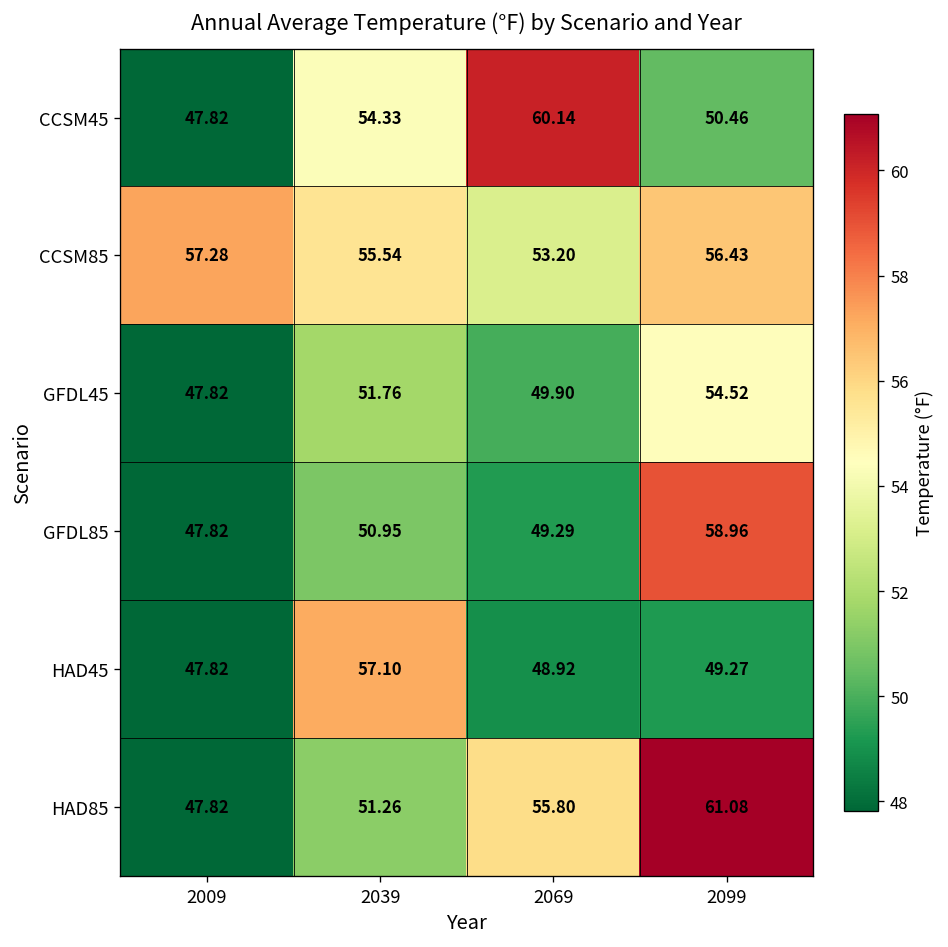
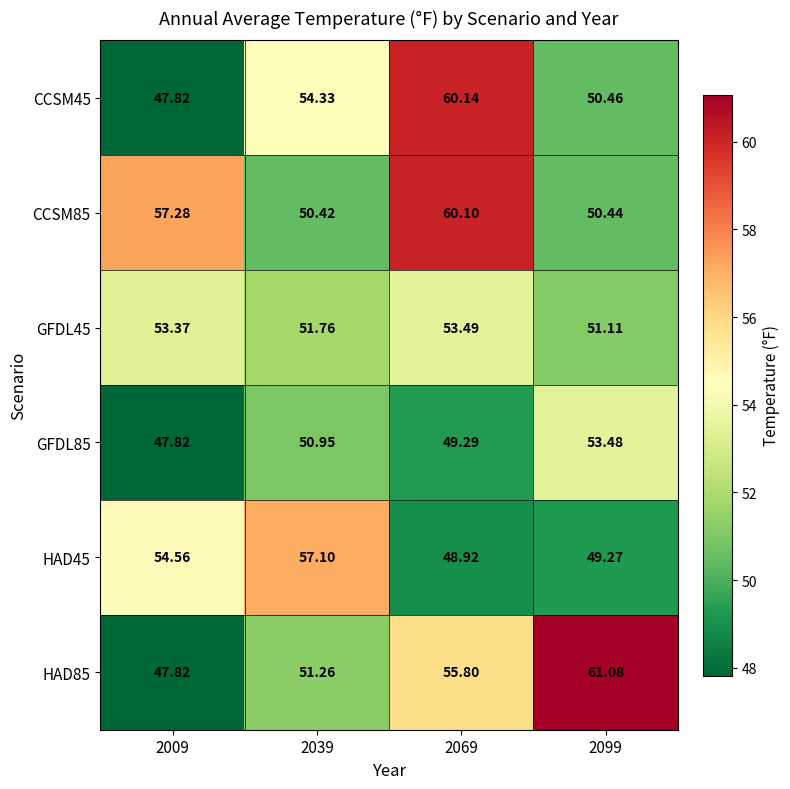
  {
    "CCSM45": {
      "2009": 47.82,
      "2039": 54.33,
      "2069": 60.14,
      "2099": 50.46
    },
    "CCSM85": {
      "2009": 57.28,
-     "2039": 55.54,
-     "2069": 53.20,
-     "2099": 56.43
+     "2039": 50.42,
+     "2069": 60.10,
+     "2099": 50.44
    },
    "GFDL45": {
-     "2009": 47.82,
+     "2009": 53.37,
      "2039": 51.76,
-     "2069": 49.90,
-     "2099": 54.52
+     "2069": 53.49,
+     "2099": 51.11
    },
    "GFDL85": {
      "2009": 47.82,
      "2039": 50.95,
      "2069": 49.29,
-     "2099": 58.96
+     "2099": 53.48
    },
    "HAD45": {
-     "2009": 47.82,
+     "2009": 54.56,
      "2039": 57.10,
      "2069": 48.92,
      "2099": 49.27
    },
    "HAD85": {
      "2009": 47.82,
      "2039": 51.26,
      "2069": 55.80,
      "2099": 61.08
    }
  }
